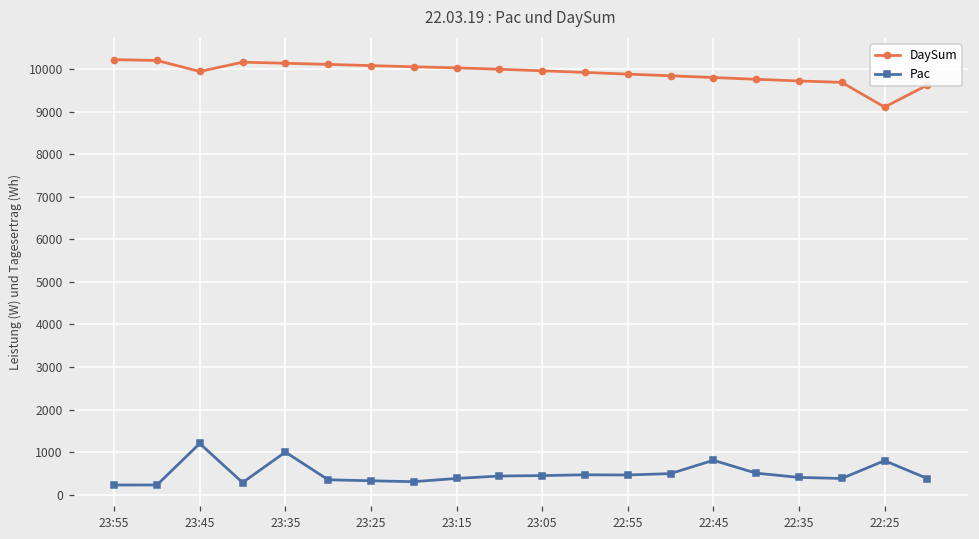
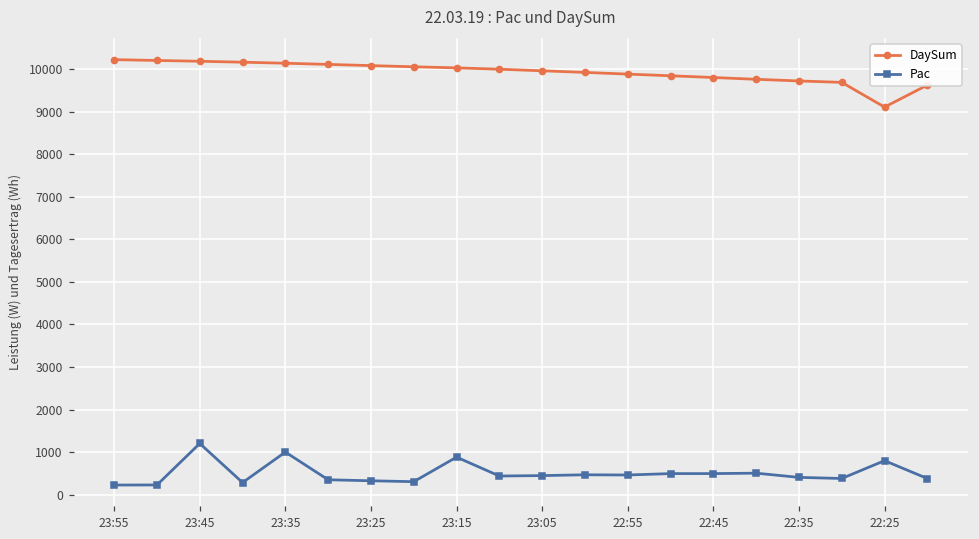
  {
    "DaySum": {
      "23:55": 10200,
-     "23:45": 9900,
+     "23:45": 10200,
      "23:35": 10100,
      "23:25": 10100,
      "23:15": 10000,
      "23:05": 10000,
      "22:55": 9900,
      "22:45": 9800,
      "22:35": 9700,
      "22:25": 9100
    },
    "Pac": {
      "23:55": 200,
      "23:45": 1200,
      "23:35": 1000,
      "23:25": 300,
-     "23:15": 400,
+     "23:15": 900,
      "23:05": 400,
      "22:55": 500,
-     "22:45": 800,
+     "22:45": 500,
      "22:35": 400,
      "22:25": 800
    }
  }
